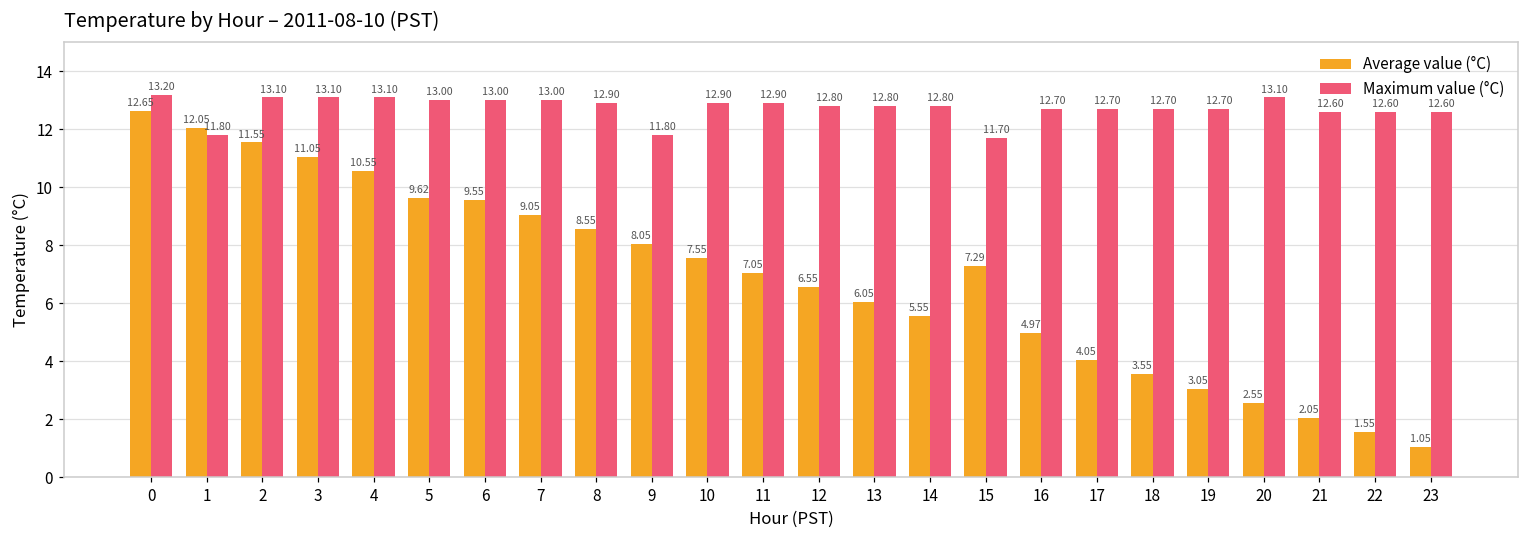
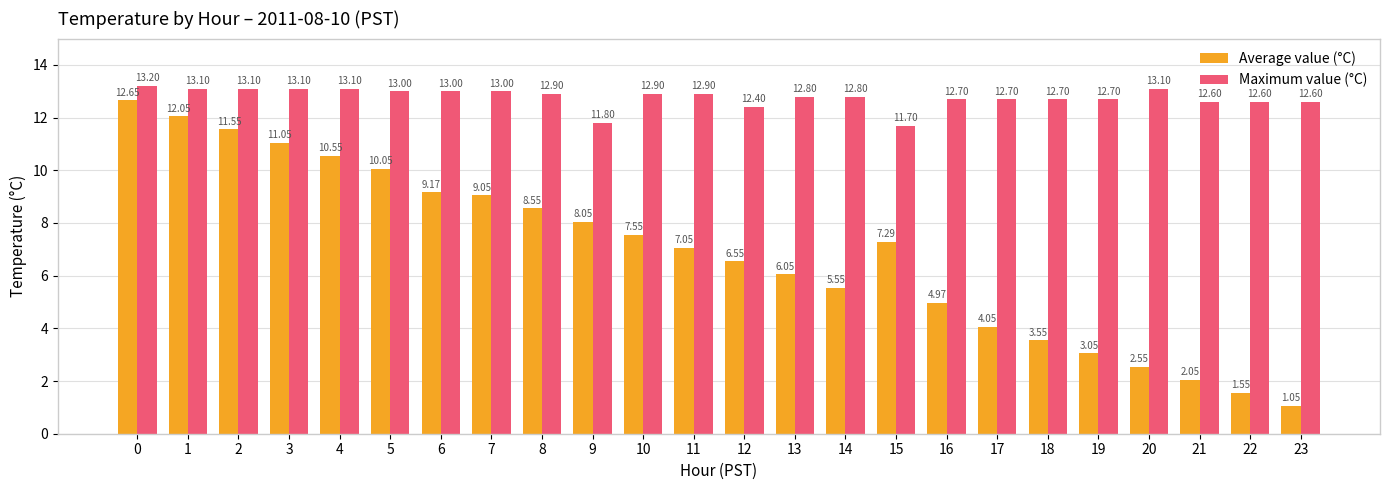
  {
    "Average value (°C)": {
      "0": 12.65,
      "1": 12.05,
      "2": 11.55,
      "3": 11.05,
      "4": 10.55,
-     "5": 9.62,
-     "6": 9.55,
+     "5": 10.05,
+     "6": 9.17,
      "7": 9.05,
      "8": 8.55,
      "9": 8.05,
      "10": 7.55,
      "11": 7.05,
      "12": 6.55,
      "13": 6.05,
      "14": 5.55,
      "15": 7.29,
      "16": 4.97,
      "17": 4.05,
      "18": 3.55,
      "19": 3.05,
      "20": 2.55,
      "21": 2.05,
      "22": 1.55,
      "23": 1.05
    },
    "Maximum value (°C)": {
      "0": 13.20,
-     "1": 11.80,
+     "1": 13.10,
      "2": 13.10,
      "3": 13.10,
      "4": 13.10,
      "5": 13.00,
      "6": 13.00,
      "7": 13.00,
      "8": 12.90,
      "9": 11.80,
      "10": 12.90,
      "11": 12.90,
-     "12": 12.80,
+     "12": 12.40,
      "13": 12.80,
      "14": 12.80,
      "15": 11.70,
      "16": 12.70,
      "17": 12.70,
      "18": 12.70,
      "19": 12.70,
      "20": 13.10,
      "21": 12.60,
      "22": 12.60,
      "23": 12.60
    }
  }
